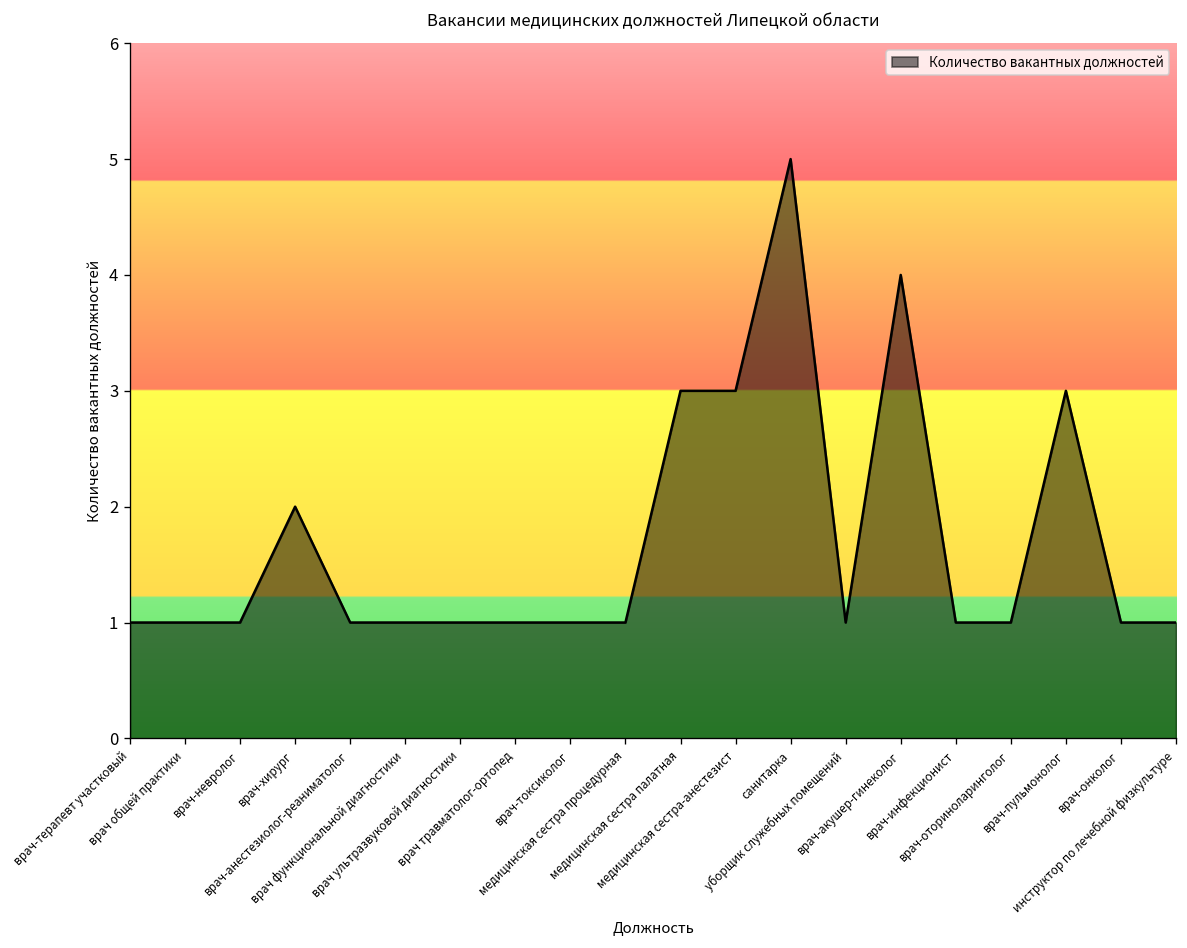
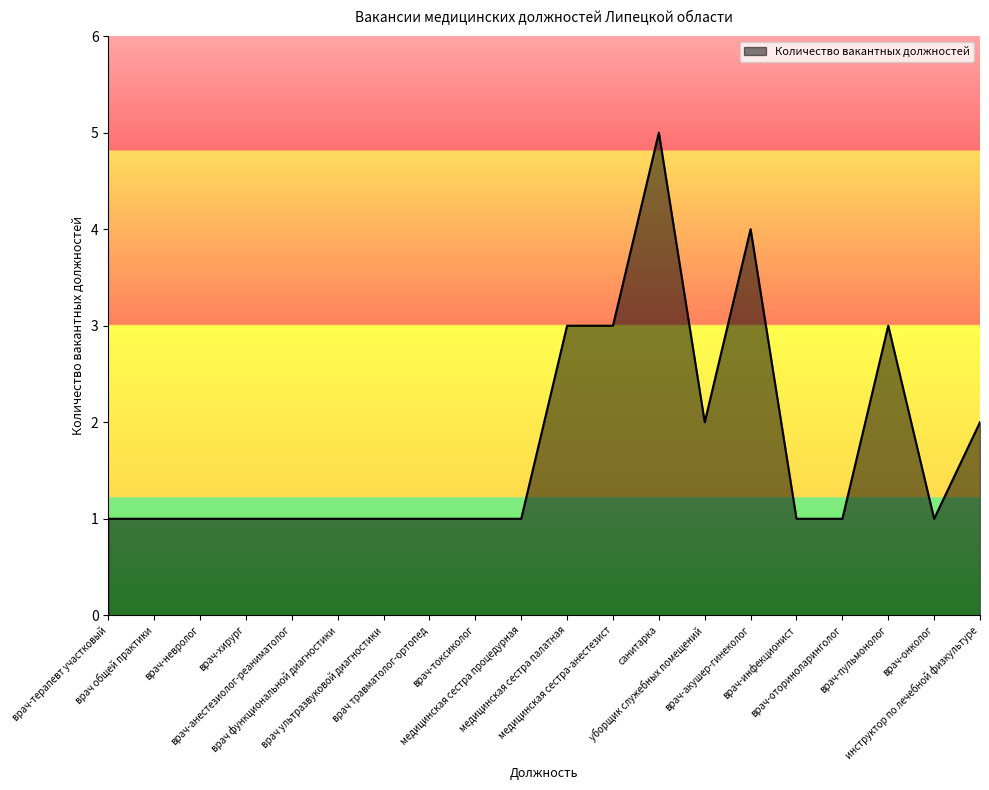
  {
    "врач-терапевт участковый": 1,
    "врач общей практики": 1,
    "врач-невролог": 1,
-   "врач-хирург": 2,
+   "врач-хирург": 1,
    "врач-анестезиолог-реаниматолог": 1,
    "врач функциональной диагностики": 1,
    "врач ультразвуковой диагностики": 1,
    "врач травматолог-ортопед": 1,
    "врач-токсиколог": 1,
    "медицинская сестра процедурная": 1,
    "медицинская сестра палатная": 3,
    "медицинская сестра-анестезист": 3,
    "санитарка": 5,
-   "уборщик служебных помещений": 1,
+   "уборщик служебных помещений": 2,
    "врач-акушер-гинеколог": 4,
    "врач-инфекционист": 1,
    "врач-оториноларинголог": 1,
    "врач-пульмонолог": 3,
    "врач-онколог": 1,
-   "инструктор по лечебной физкультуре": 1
+   "инструктор по лечебной физкультуре": 2
  }
